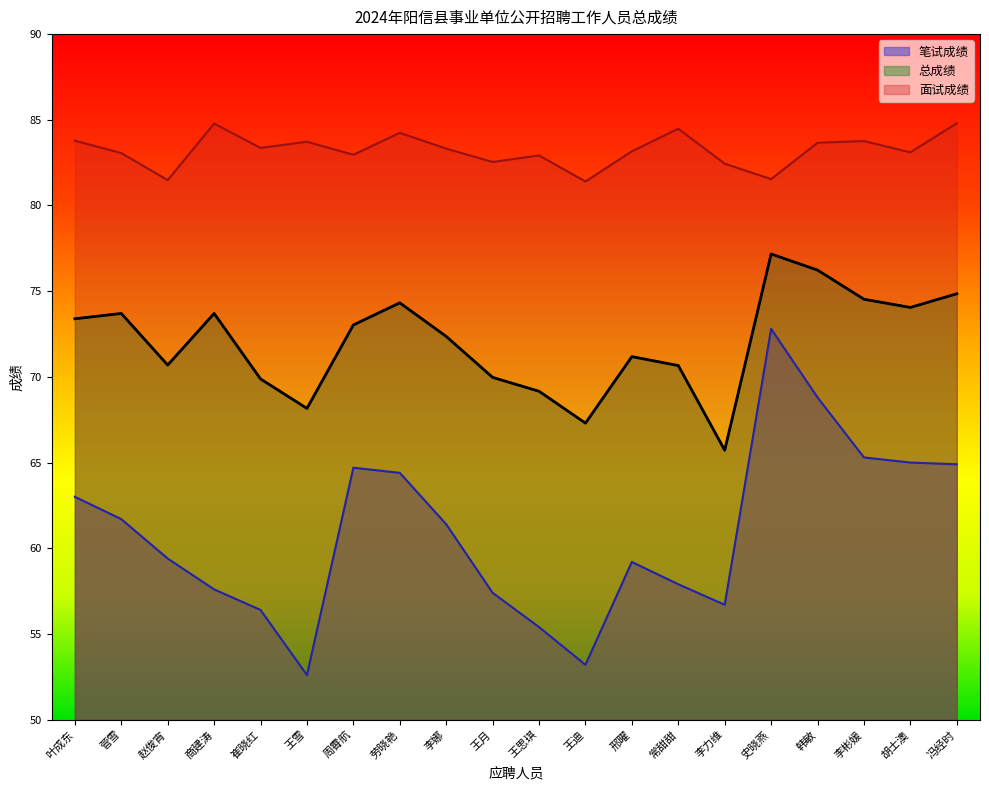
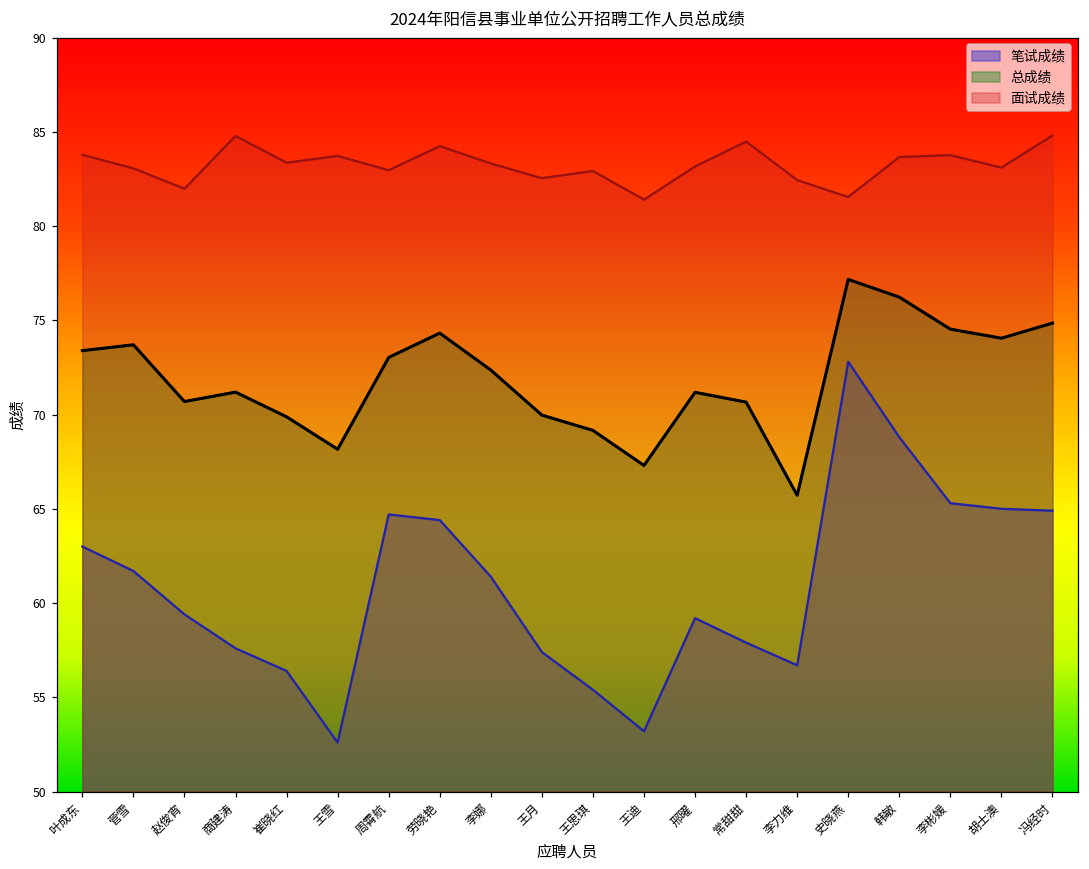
  {
    "笔试成绩": {
      "叶成东": 63.0,
      "菅雪": 61.7,
      "赵俊宵": 59.4,
      "商建涛": 57.6,
      "崔晓红": 56.4,
      "王雪": 52.6,
      "周霄航": 64.7,
      "劳晓艳": 64.4,
      "李娜": 61.4,
      "王月": 57.4,
      "王思琪": 55.4,
      "王迪": 53.2,
      "邢曜": 59.2,
      "常甜甜": 57.9,
      "李力维": 56.7,
      "史晓燕": 72.8,
      "韩敏": 68.8,
      "李彬媛": 65.3,
      "胡士澳": 65.0,
      "冯经时": 64.9
    },
    "总成绩": {
      "叶成东": 73.4,
      "菅雪": 73.7,
      "赵俊宵": 70.7,
-     "商建涛": 73.7,
+     "商建涛": 71.2,
      "崔晓红": 69.9,
      "王雪": 68.2,
      "周霄航": 73.0,
      "劳晓艳": 74.3,
      "李娜": 72.4,
      "王月": 70.0,
      "王思琪": 69.2,
      "王迪": 67.3,
      "邢曜": 71.2,
      "常甜甜": 70.7,
      "李力维": 65.7,
      "史晓燕": 77.2,
      "韩敏": 76.2,
      "李彬媛": 74.5,
      "胡士澳": 74.1,
      "冯经时": 74.9
    },
    "面试成绩": {
      "叶成东": 83.8,
      "菅雪": 83.1,
-     "赵俊宵": 81.5,
+     "赵俊宵": 82.0,
      "商建涛": 84.8,
      "崔晓红": 83.4,
      "王雪": 83.7,
      "周霄航": 83.0,
      "劳晓艳": 84.2,
      "李娜": 83.3,
      "王月": 82.5,
      "王思琪": 82.9,
      "王迪": 81.4,
      "邢曜": 83.2,
      "常甜甜": 84.5,
      "李力维": 82.4,
      "史晓燕": 81.5,
      "韩敏": 83.7,
      "李彬媛": 83.8,
      "胡士澳": 83.1,
      "冯经时": 84.8
    }
  }
